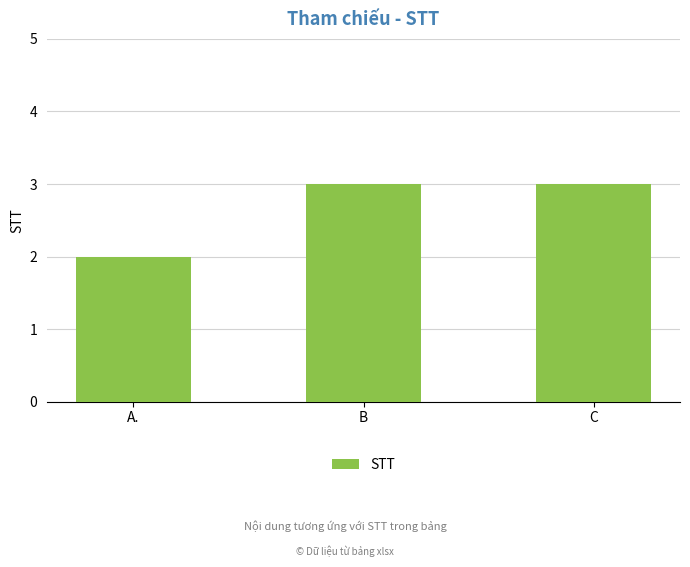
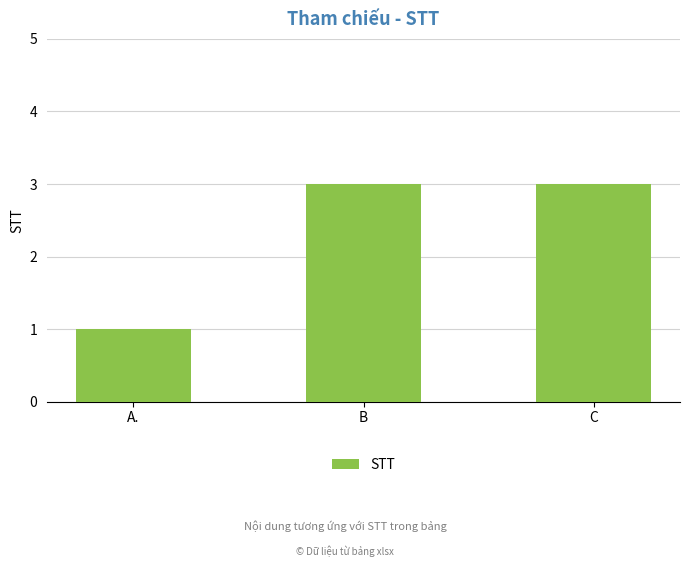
  {
-   "A.": 2,
+   "A.": 1,
    "B": 3,
    "C": 3
  }
